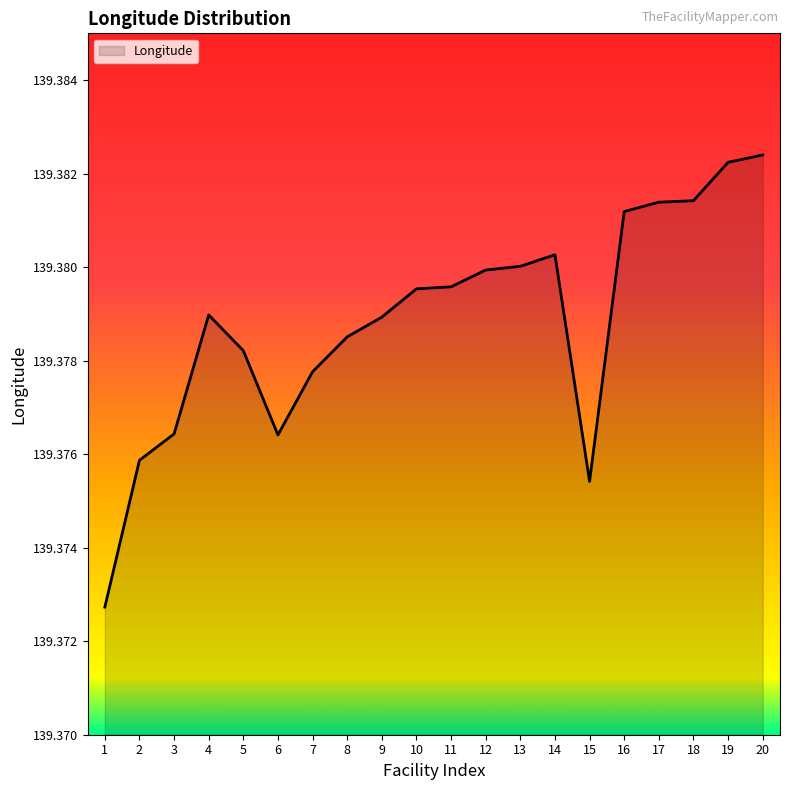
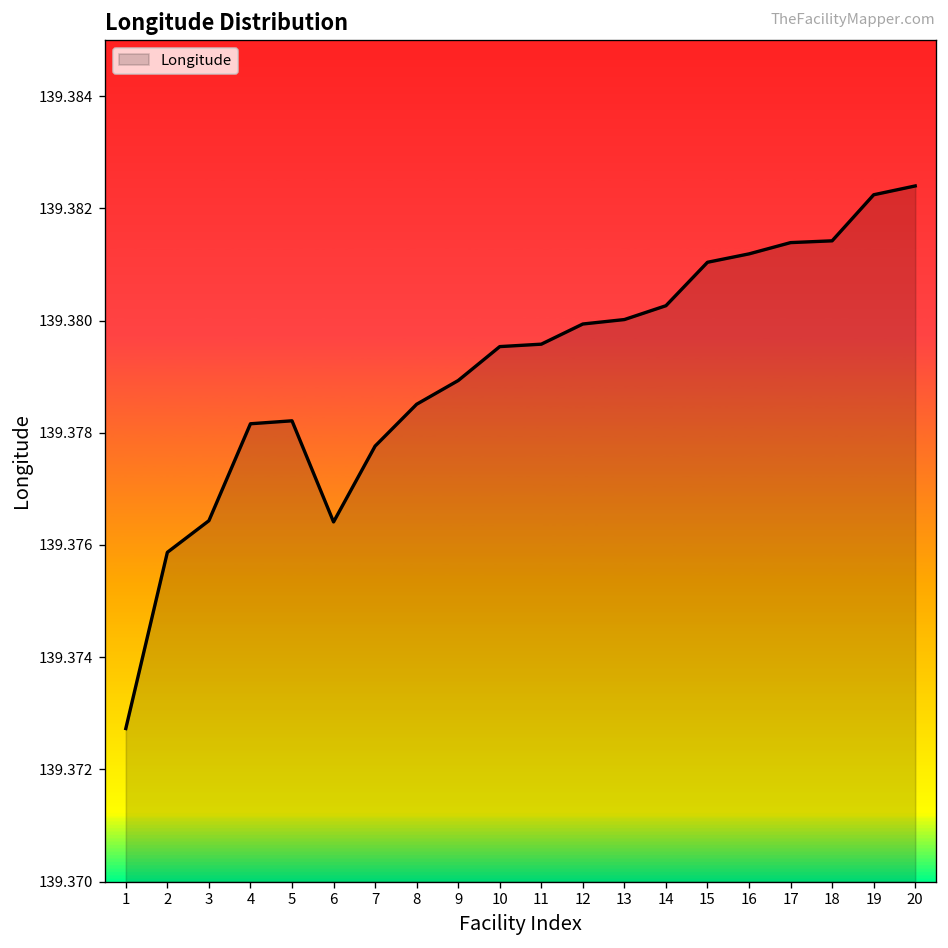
  {
    "1": 139.3727,
    "2": 139.3759,
    "3": 139.3764,
-   "4": 139.3790,
+   "4": 139.3782,
    "5": 139.3782,
    "6": 139.3764,
    "7": 139.3778,
    "8": 139.3785,
    "9": 139.3789,
    "10": 139.3795,
    "11": 139.3796,
    "12": 139.3799,
    "13": 139.3800,
    "14": 139.3803,
-   "15": 139.3754,
+   "15": 139.3810,
    "16": 139.3812,
    "17": 139.3814,
    "18": 139.3814,
    "19": 139.3822,
    "20": 139.3824
  }
